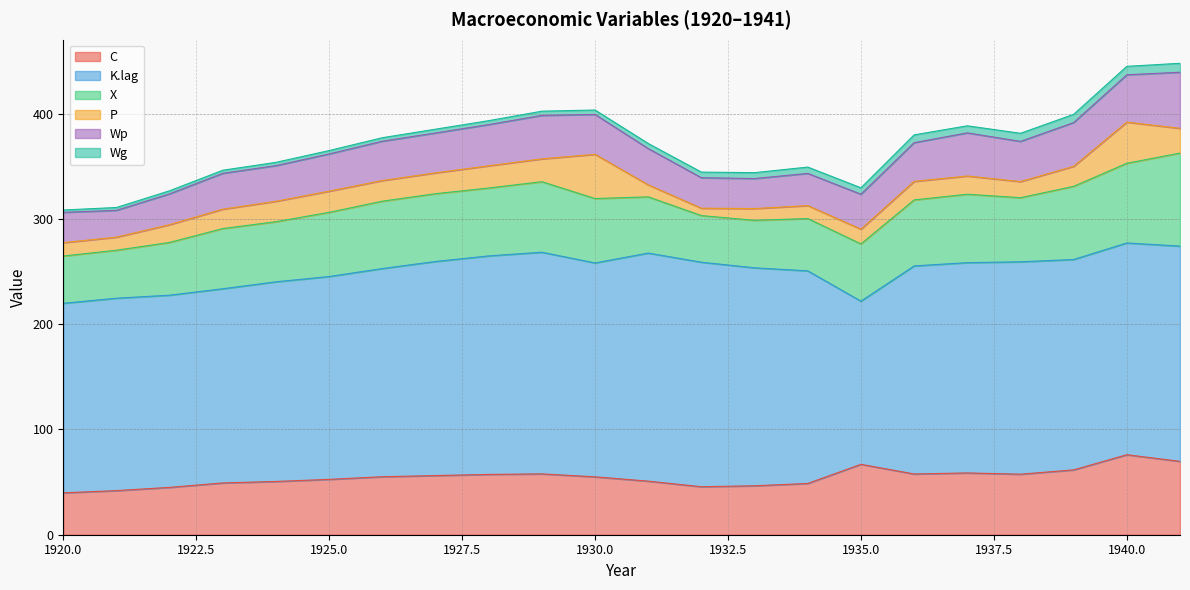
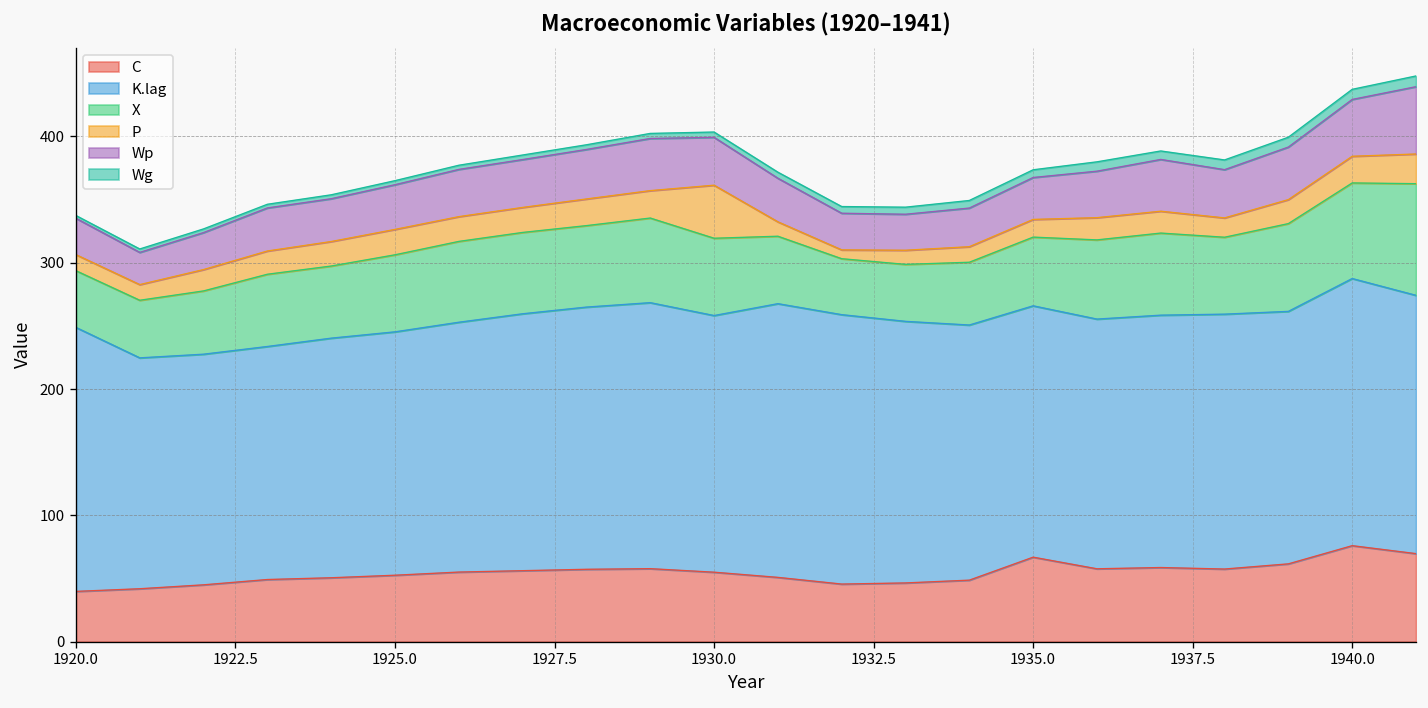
  {
    "C": {
      "1920.0": 40,
      "1925.0": 53,
      "1930.0": 55,
      "1935.0": 67,
      "1940.0": 76
    },
    "K.lag": {
-     "1920.0": 180,
+     "1920.0": 209,
      "1925.0": 193,
      "1930.0": 203,
-     "1935.0": 155,
-     "1940.0": 201
+     "1935.0": 199,
+     "1940.0": 212
    },
    "P": {
      "1920.0": 13,
      "1925.0": 20,
      "1930.0": 42,
      "1935.0": 14,
-     "1940.0": 39
+     "1940.0": 21
    },
    "Wp": {
      "1925.0": 35,
      "1930.0": 38,
      "1935.0": 33,
      "1940.0": 45
    }
  }
